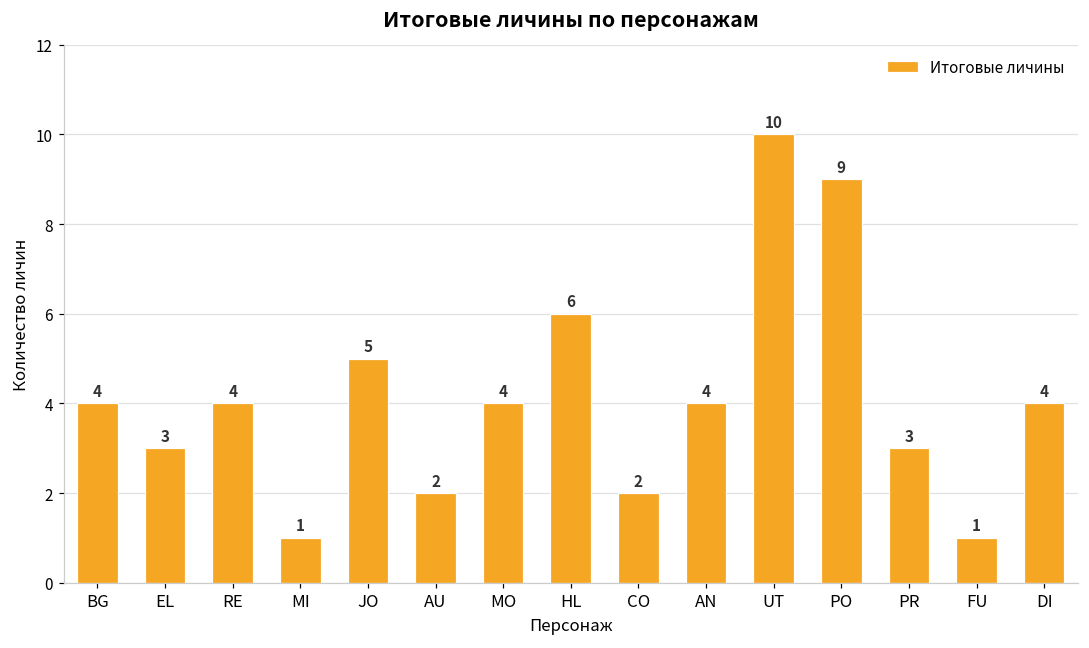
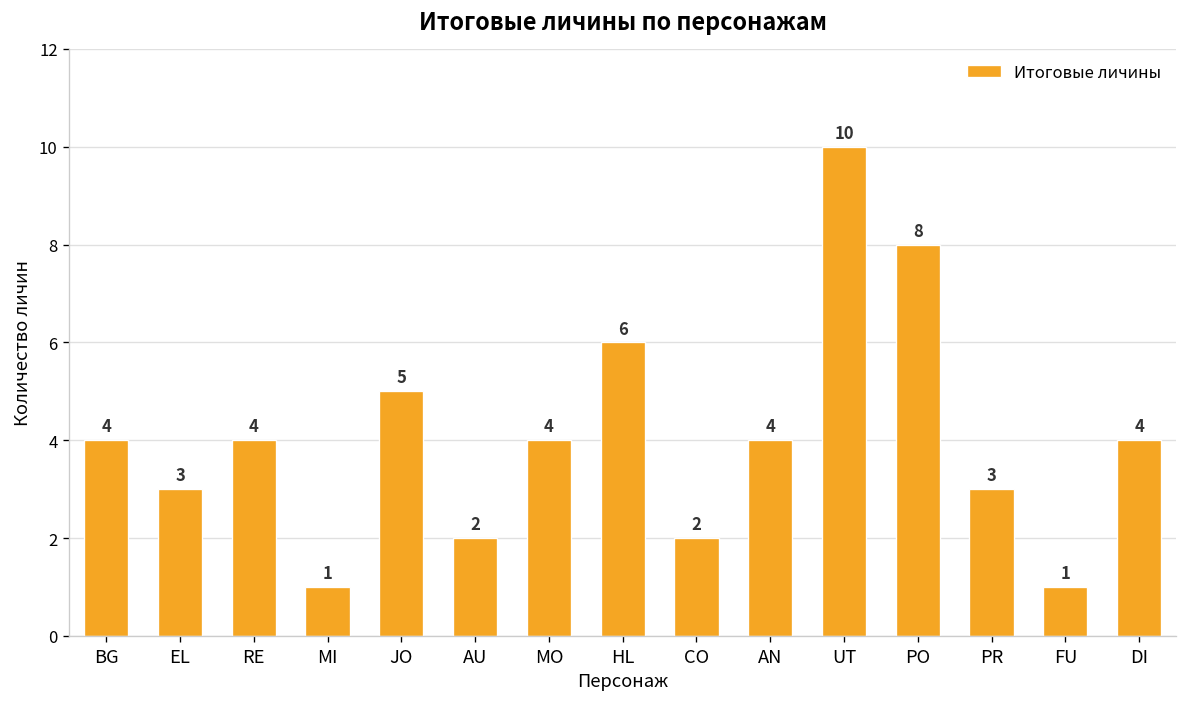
  {
    "BG": 4,
    "EL": 3,
    "RE": 4,
    "MI": 1,
    "JO": 5,
    "AU": 2,
    "MO": 4,
    "HL": 6,
    "CO": 2,
    "AN": 4,
    "UT": 10,
-   "PO": 9,
+   "PO": 8,
    "PR": 3,
    "FU": 1,
    "DI": 4
  }
